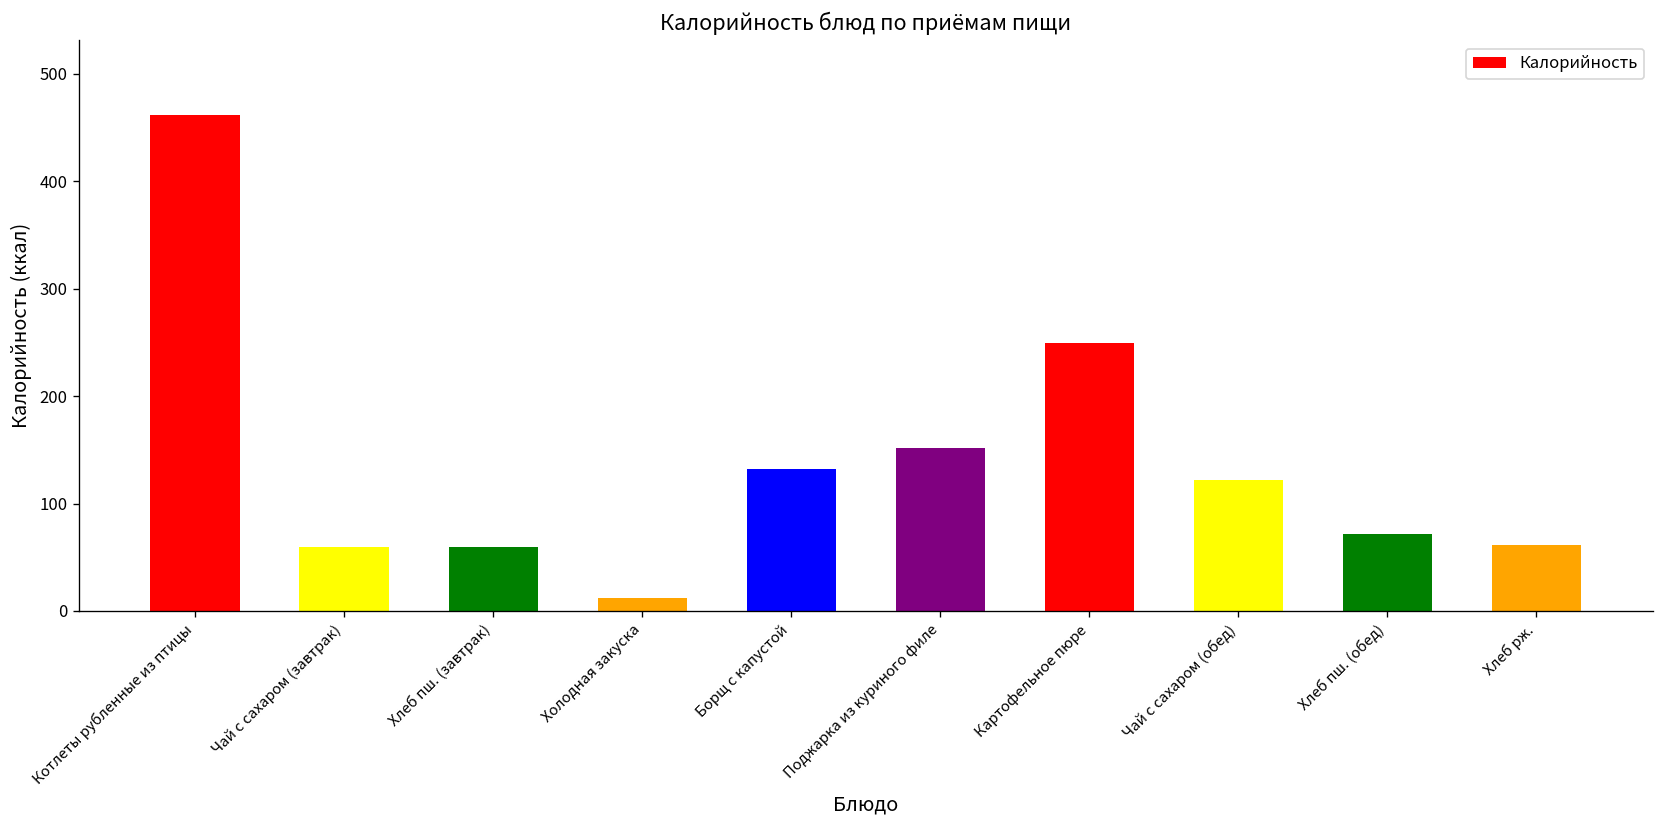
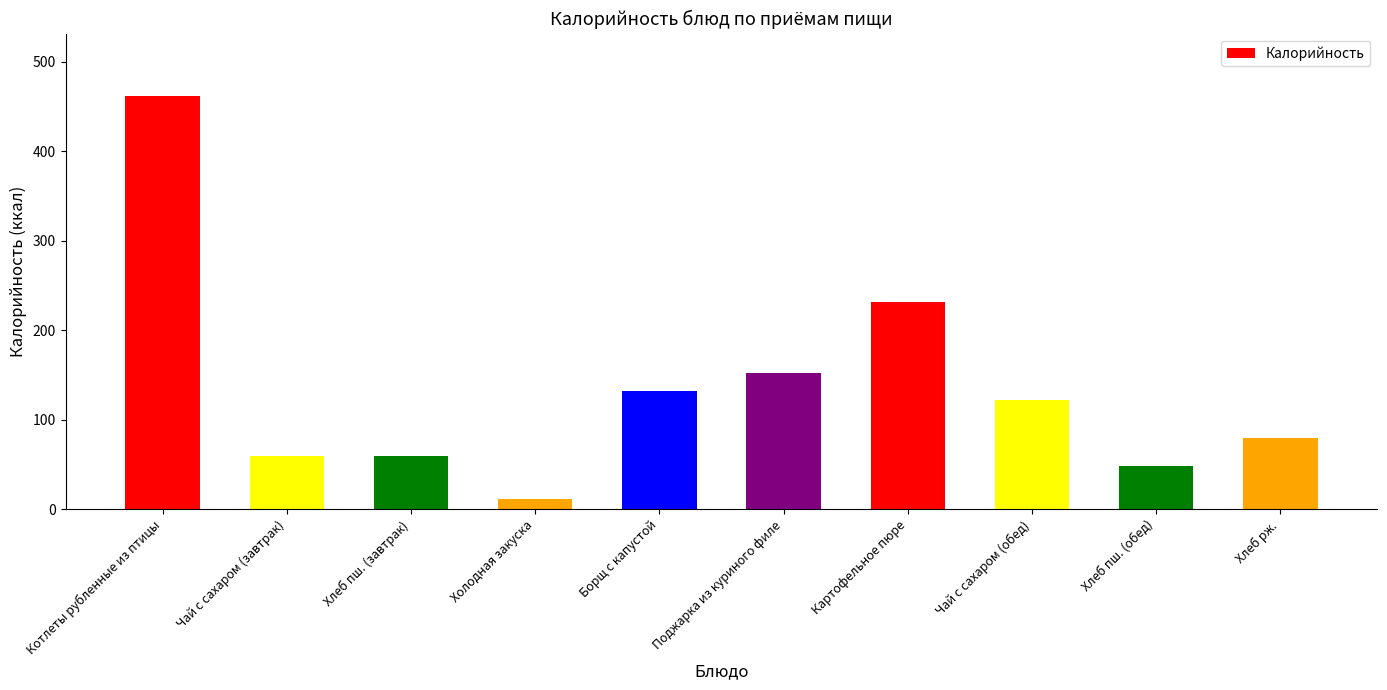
  {
    "Котлеты рубленные из птицы": 460,
    "Чай с сахаром (завтрак)": 60,
    "Хлеб пш. (завтрак)": 60,
    "Холодная закуска": 10,
    "Борщ с капустой": 130,
    "Поджарка из куриного филе": 150,
-   "Картофельное пюре": 250,
+   "Картофельное пюре": 230,
    "Чай с сахаром (обед)": 120,
-   "Хлеб пш. (обед)": 70,
-   "Хлеб рж.": 60
+   "Хлеб пш. (обед)": 50,
+   "Хлеб рж.": 80
  }
